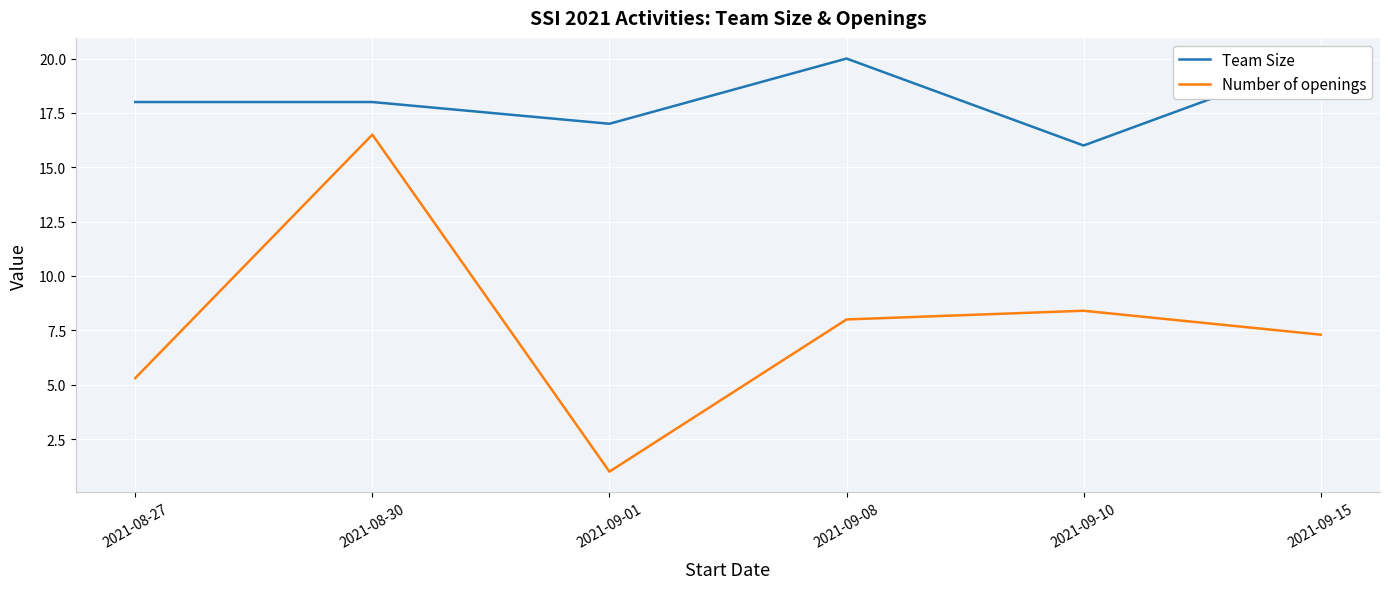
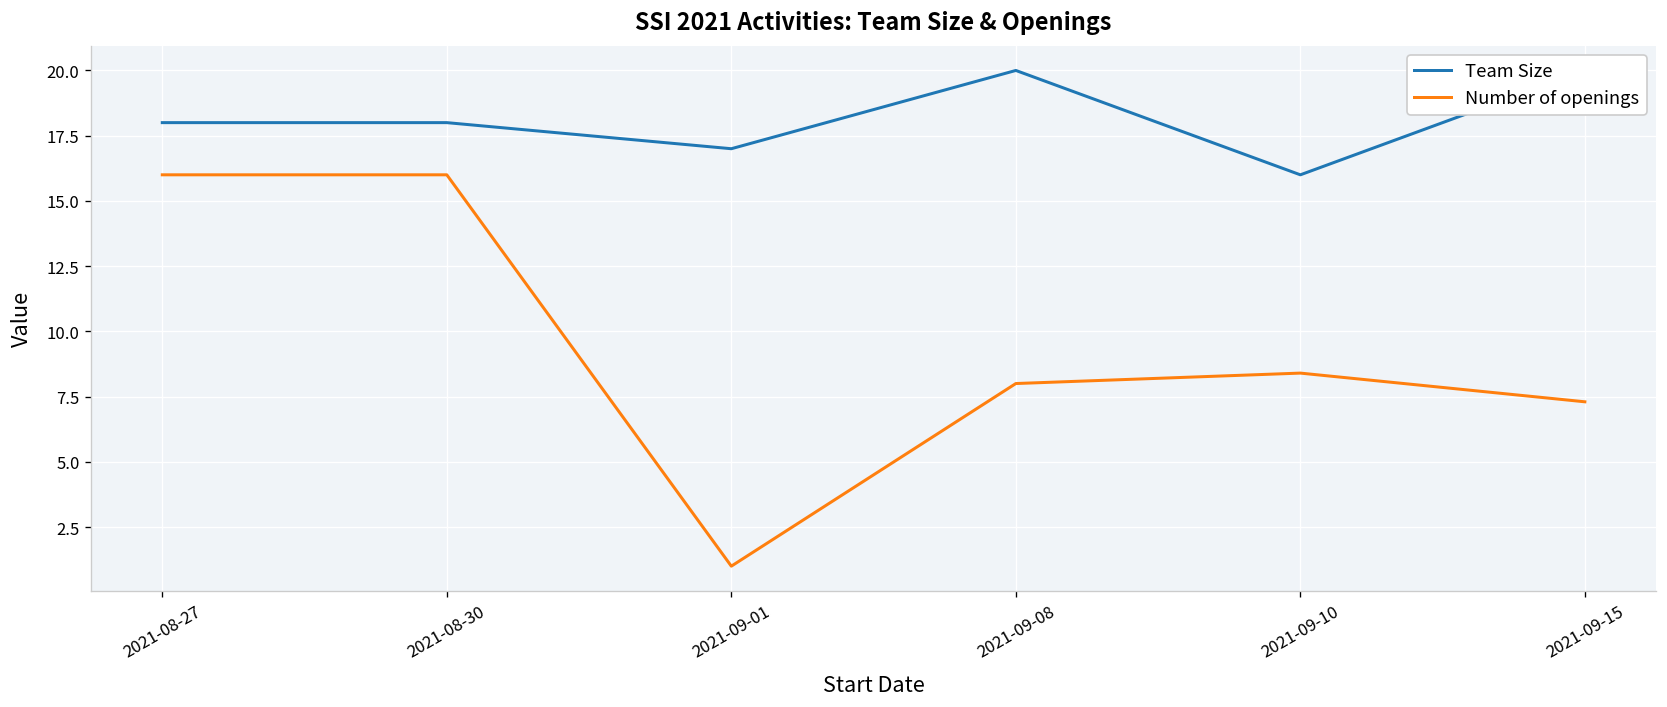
  {
    "Team Size": {
      "2021-08-27": 18.0,
      "2021-08-30": 18.0,
      "2021-09-01": 17.0,
      "2021-09-08": 20.0,
      "2021-09-10": 16.0
    },
    "Number of openings": {
-     "2021-08-27": 5.3,
-     "2021-08-30": 16.5,
+     "2021-08-27": 16.0,
+     "2021-08-30": 16.0,
      "2021-09-01": 1.0,
      "2021-09-08": 8.0,
      "2021-09-10": 8.4,
      "2021-09-15": 7.3
    }
  }
